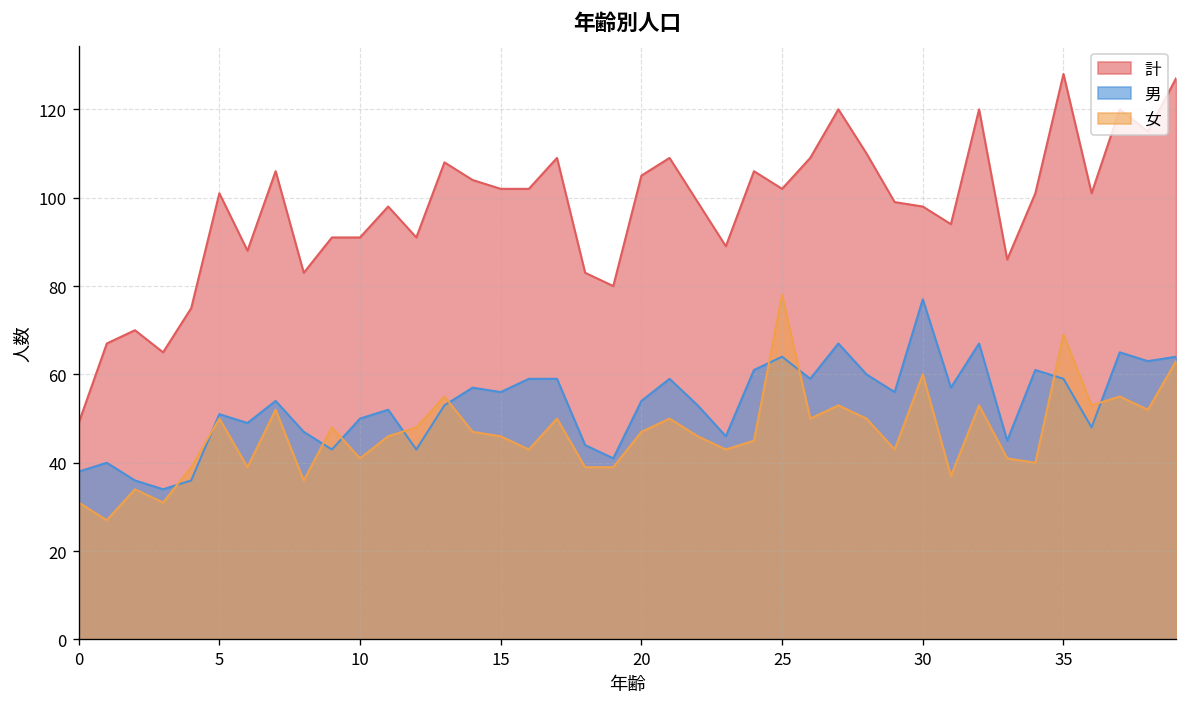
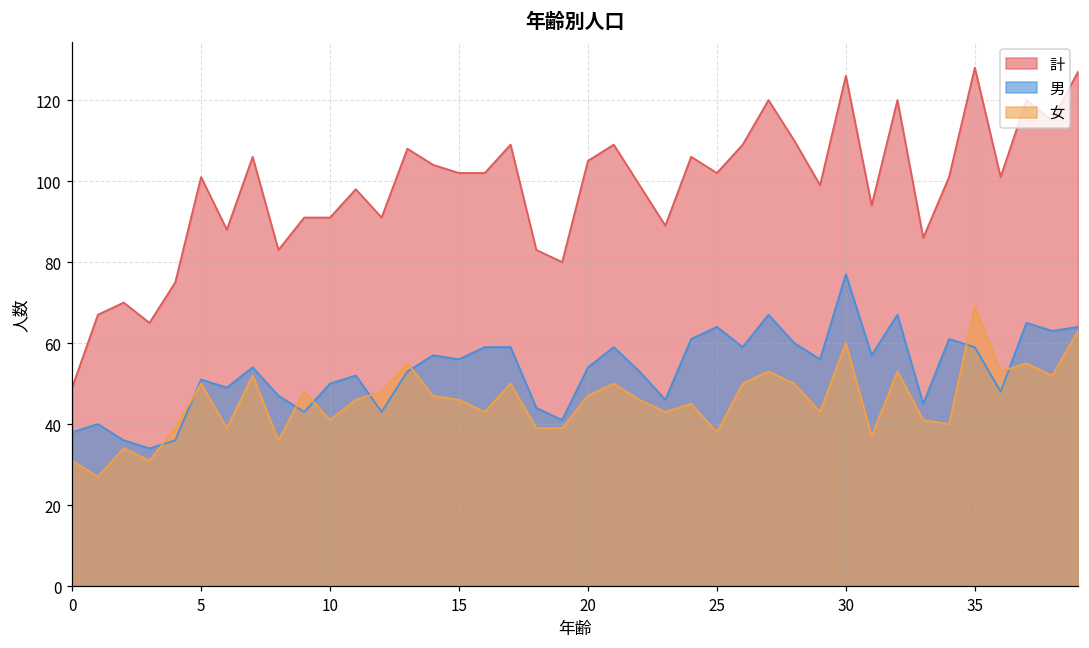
  {
    "計": {
      "0": 49,
      "5": 101,
      "10": 91,
      "15": 102,
      "20": 105,
      "25": 102,
-     "30": 98,
+     "30": 126,
      "35": 128
    },
    "男": {
      "0": 38,
      "5": 51,
      "10": 50,
      "15": 56,
      "20": 54,
      "25": 64,
      "30": 77,
      "35": 59
    },
    "女": {
      "0": 31,
      "5": 50,
      "10": 41,
      "15": 46,
      "20": 47,
-     "25": 78,
+     "25": 38,
      "30": 60,
      "35": 69
    }
  }
